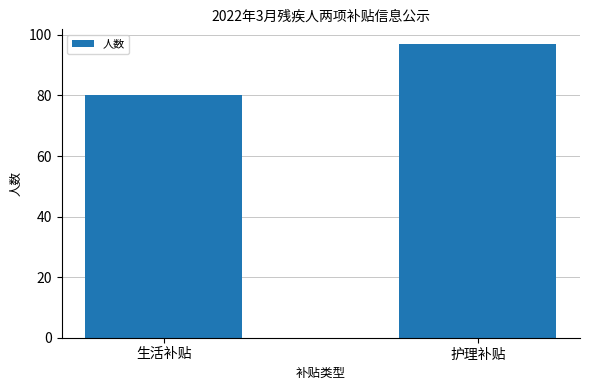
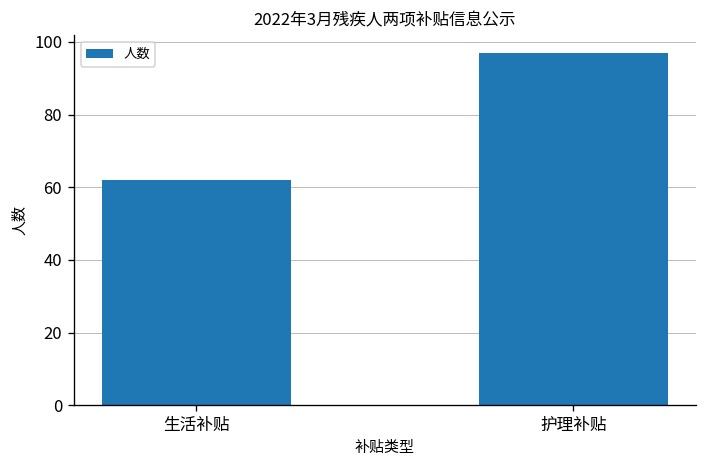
  {
-   "生活补贴": 80,
+   "生活补贴": 62,
    "护理补贴": 97
  }
